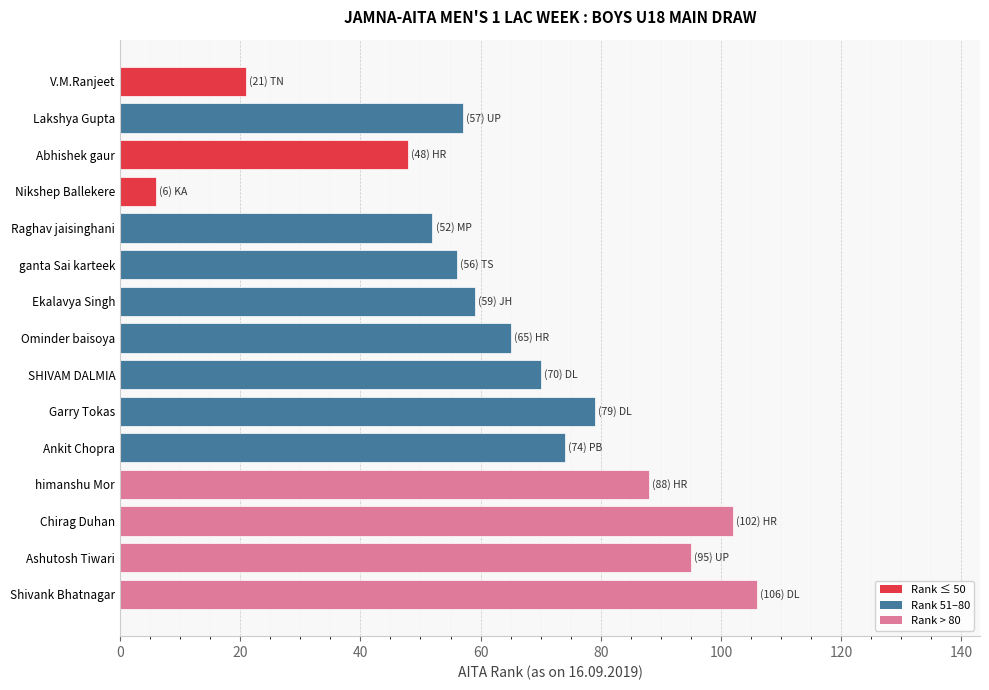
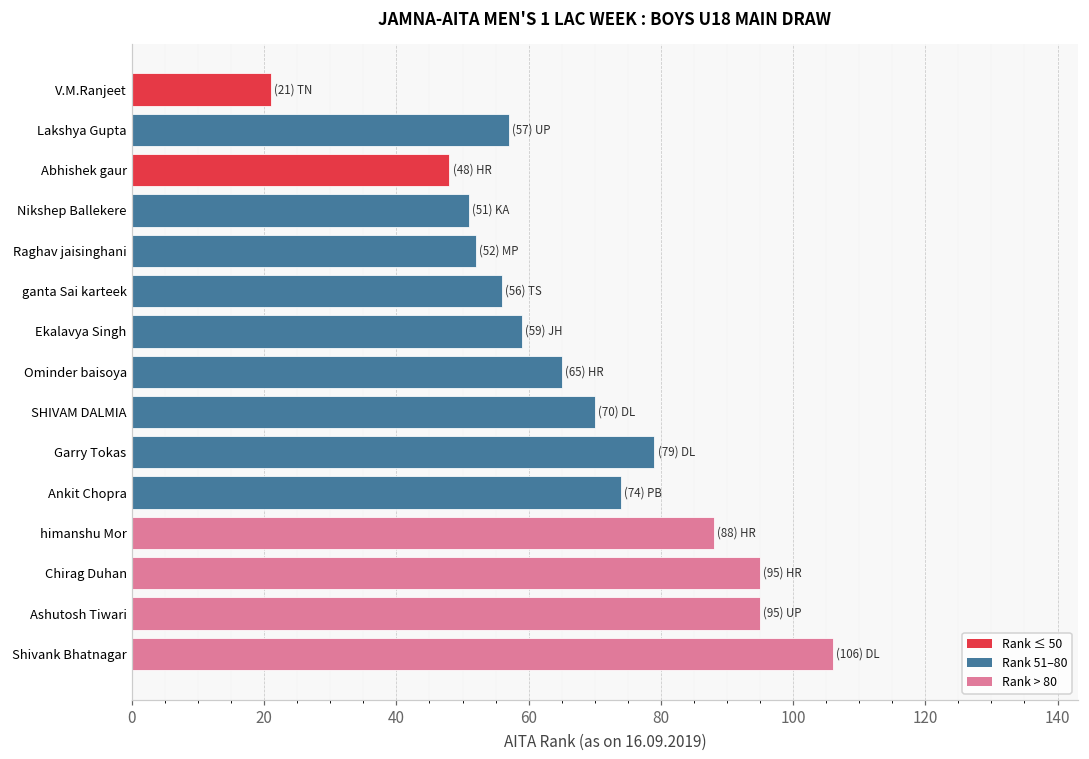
  {
    "V.M.Ranjeet": "(21)",
    "Lakshya Gupta": "(57)",
    "Abhishek gaur": "(48)",
-   "Nikshep Ballekere": "(6)",
+   "Nikshep Ballekere": "(51)",
    "Raghav jaisinghani": "(52)",
    "ganta Sai karteek": "(56)",
    "Ekalavya Singh": "(59)",
    "Ominder baisoya": "(65)",
    "SHIVAM DALMIA": "(70)",
    "Garry Tokas": "(79)",
    "Ankit Chopra": "(74)",
    "himanshu Mor": "(88)",
-   "Chirag Duhan": "(102)",
+   "Chirag Duhan": "(95)",
    "Ashutosh Tiwari": "(95)",
    "Shivank Bhatnagar": "(106)"
  }
